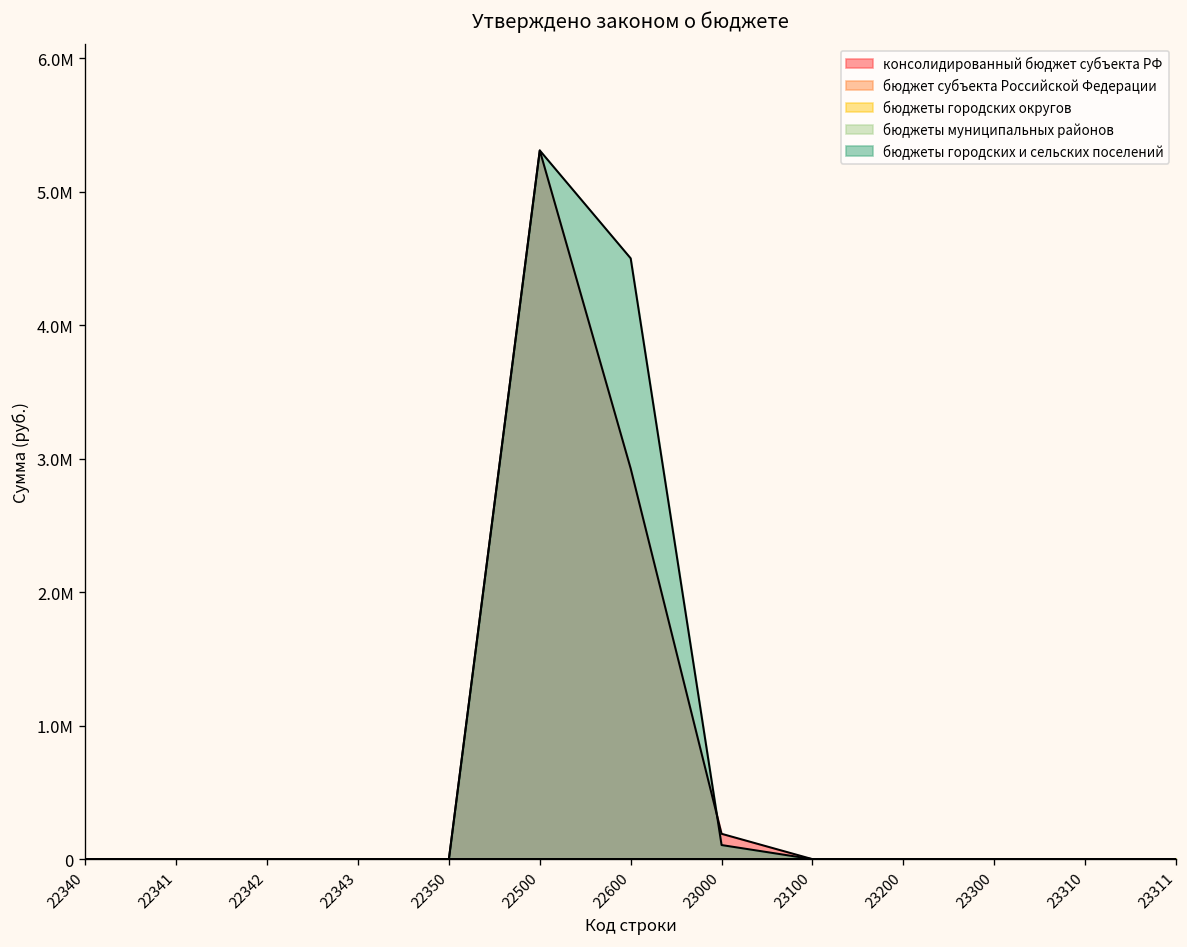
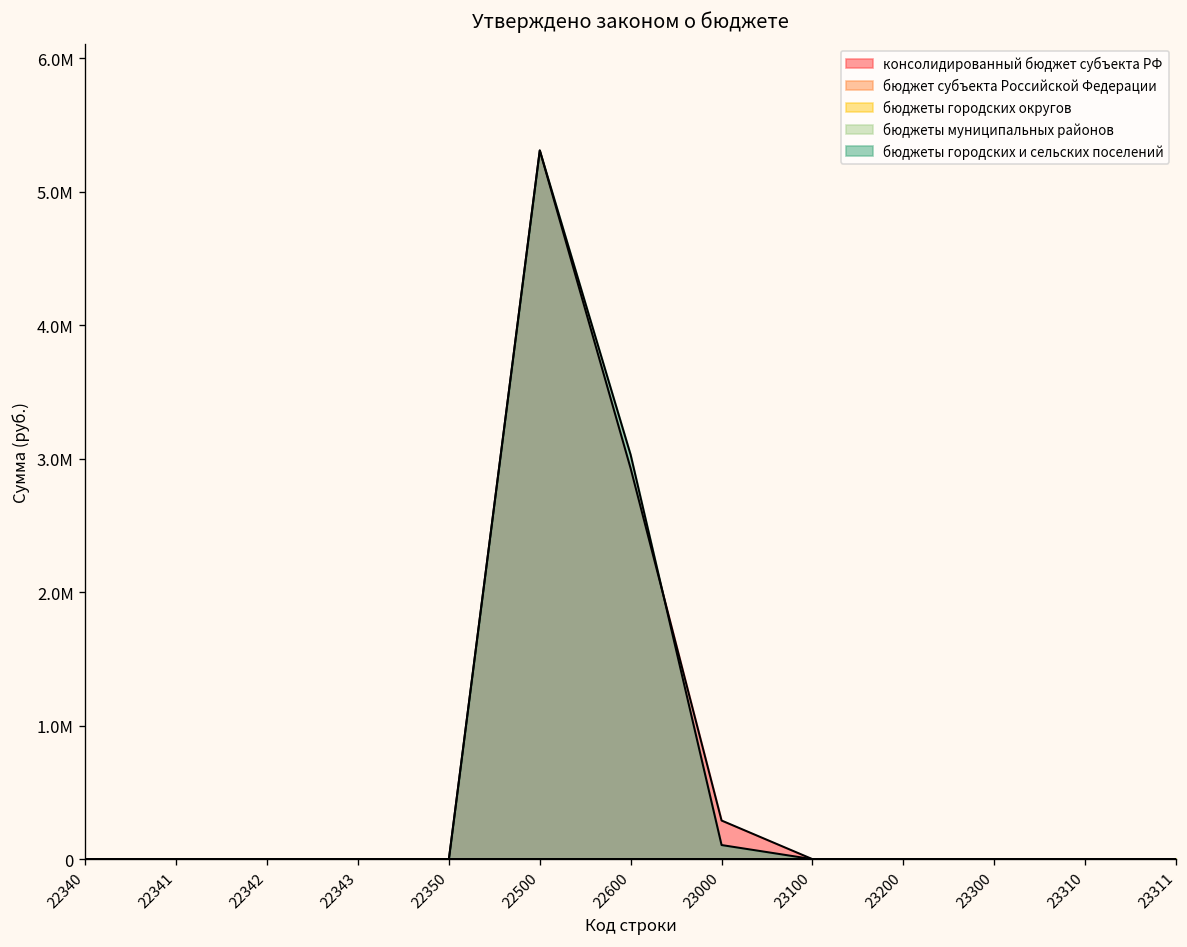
  {
    "консолидированный бюджет субъекта РФ": {
      "22600": 2930000,
-     "23000": 190000
+     "23000": 290000
    },
    "бюджеты муниципальных районов": {
      "22500": 0,
      "22600": 0,
      "23000": 0
    },
    "бюджеты городских и сельских поселений": {
-     "22600": 4500000,
+     "22600": 3030000,
      "23000": 110000
    }
  }
